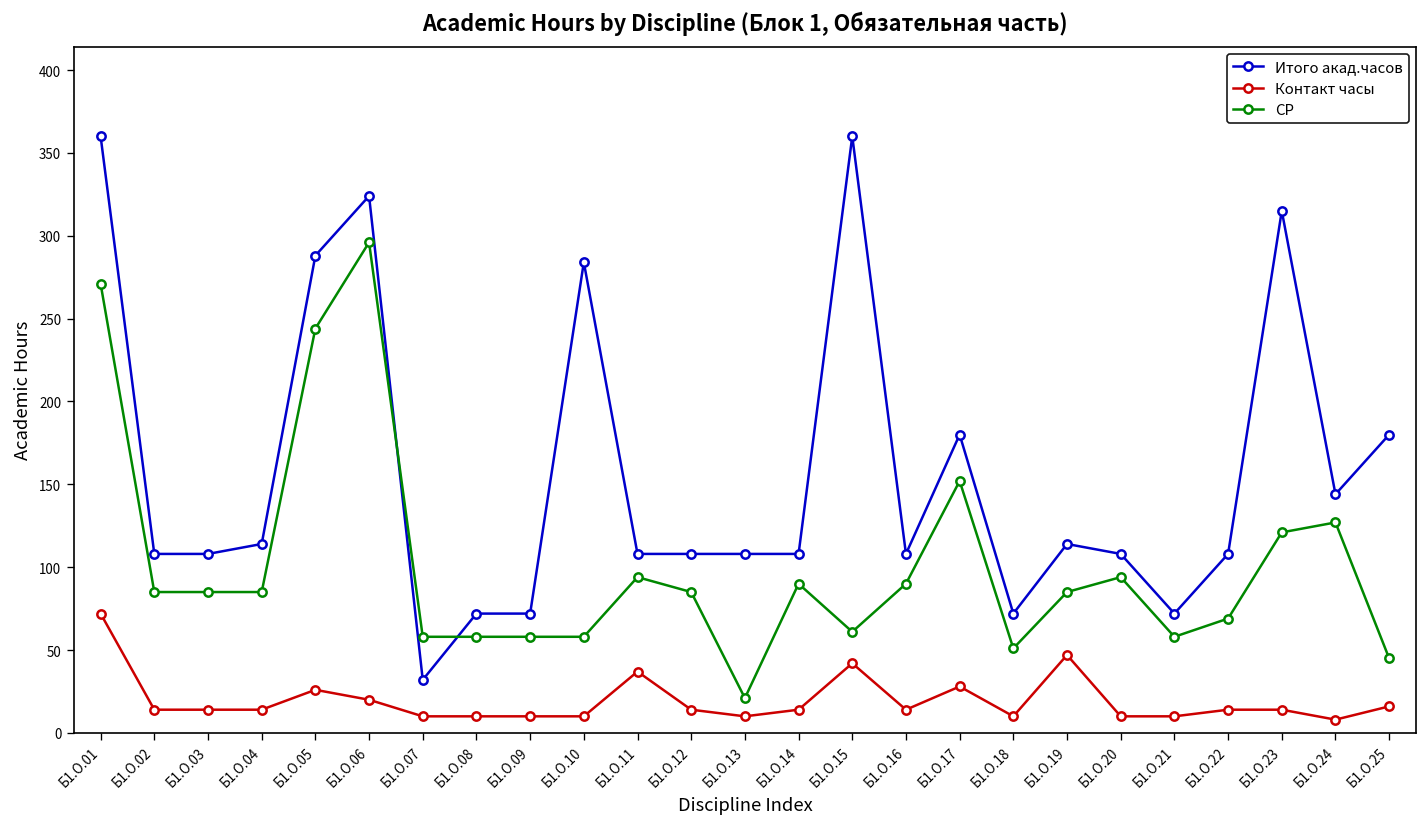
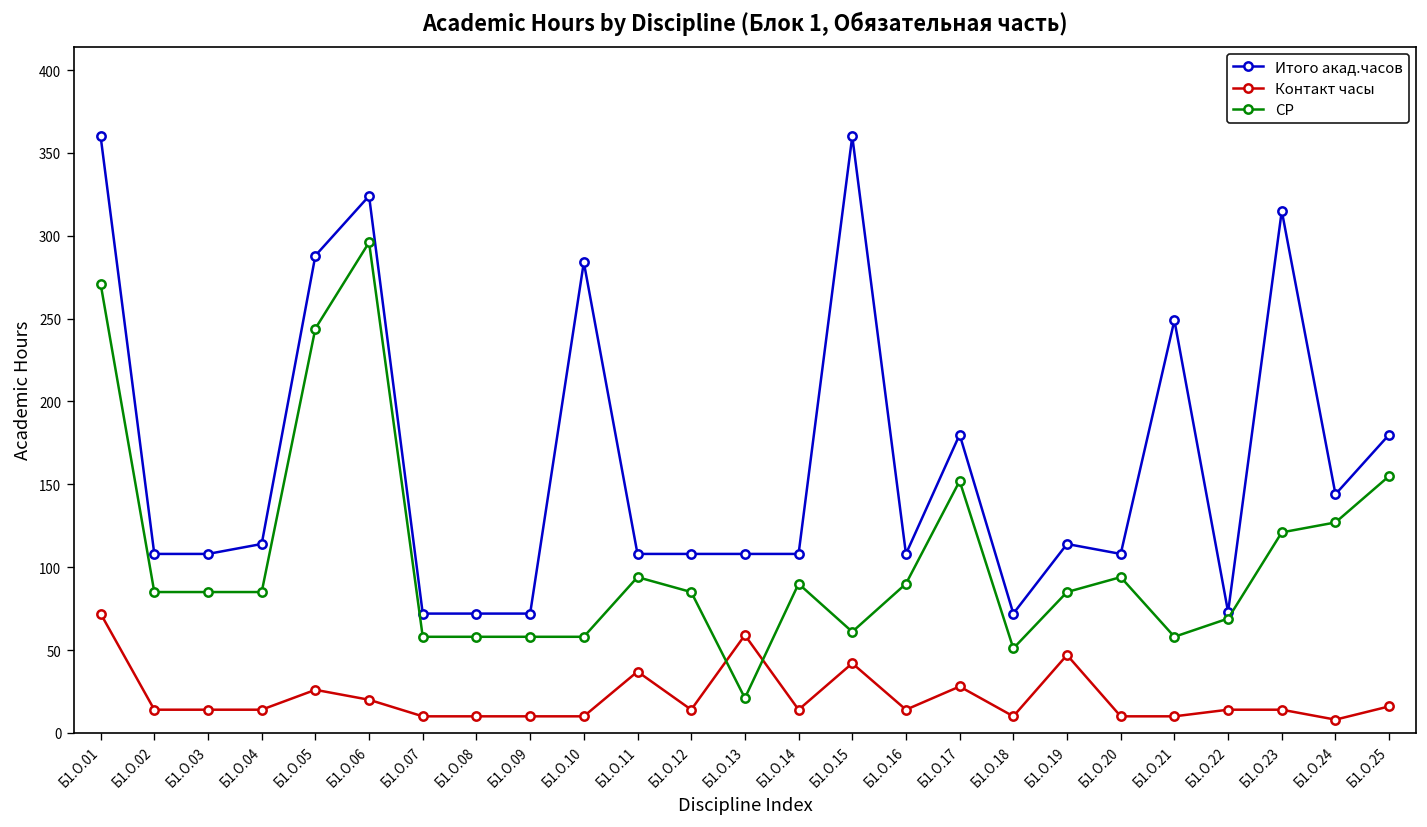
  {
    "Итого акад.часов": {
      "Б1.О.01": 360,
      "Б1.О.02": 108,
      "Б1.О.03": 108,
      "Б1.О.04": 114,
      "Б1.О.05": 288,
      "Б1.О.06": 324,
-     "Б1.О.07": 32,
+     "Б1.О.07": 72,
      "Б1.О.08": 72,
      "Б1.О.09": 72,
      "Б1.О.10": 284,
      "Б1.О.11": 108,
      "Б1.О.12": 108,
      "Б1.О.13": 108,
      "Б1.О.14": 108,
      "Б1.О.15": 360,
      "Б1.О.16": 108,
      "Б1.О.17": 180,
      "Б1.О.18": 72,
      "Б1.О.19": 114,
      "Б1.О.20": 108,
-     "Б1.О.21": 72,
-     "Б1.О.22": 108,
+     "Б1.О.21": 249,
+     "Б1.О.22": 73,
      "Б1.О.23": 315,
      "Б1.О.24": 144,
      "Б1.О.25": 180
    },
    "Контакт часы": {
      "Б1.О.01": 72,
      "Б1.О.02": 14,
      "Б1.О.03": 14,
      "Б1.О.04": 14,
      "Б1.О.05": 26,
      "Б1.О.06": 20,
      "Б1.О.07": 10,
      "Б1.О.08": 10,
      "Б1.О.09": 10,
      "Б1.О.10": 10,
      "Б1.О.11": 37,
      "Б1.О.12": 14,
-     "Б1.О.13": 10,
+     "Б1.О.13": 59,
      "Б1.О.14": 14,
      "Б1.О.15": 42,
      "Б1.О.16": 14,
      "Б1.О.17": 28,
      "Б1.О.18": 10,
      "Б1.О.19": 47,
      "Б1.О.20": 10,
      "Б1.О.21": 10,
      "Б1.О.22": 14,
      "Б1.О.23": 14,
      "Б1.О.24": 8,
      "Б1.О.25": 16
    },
    "СР": {
      "Б1.О.01": 271,
      "Б1.О.02": 85,
      "Б1.О.03": 85,
      "Б1.О.04": 85,
      "Б1.О.05": 244,
      "Б1.О.06": 296,
      "Б1.О.07": 58,
      "Б1.О.08": 58,
      "Б1.О.09": 58,
      "Б1.О.10": 58,
      "Б1.О.11": 94,
      "Б1.О.12": 85,
      "Б1.О.13": 21,
      "Б1.О.14": 90,
      "Б1.О.15": 61,
      "Б1.О.16": 90,
      "Б1.О.17": 152,
      "Б1.О.18": 51,
      "Б1.О.19": 85,
      "Б1.О.20": 94,
      "Б1.О.21": 58,
      "Б1.О.22": 69,
      "Б1.О.23": 121,
      "Б1.О.24": 127,
-     "Б1.О.25": 45
+     "Б1.О.25": 155
    }
  }
